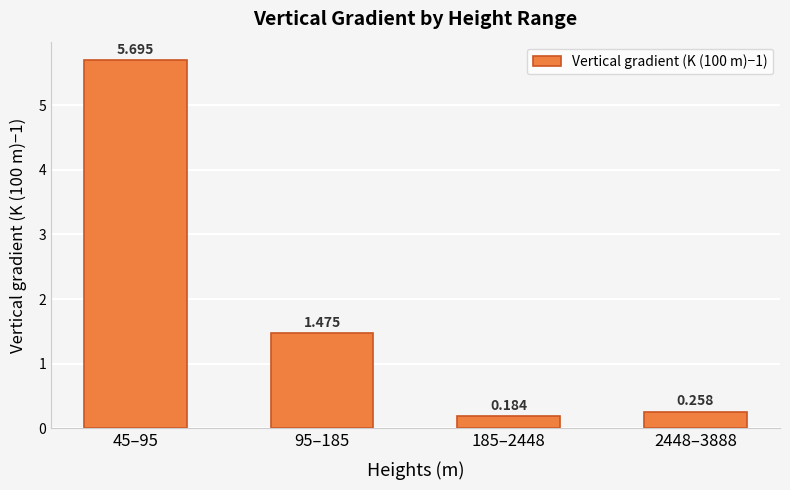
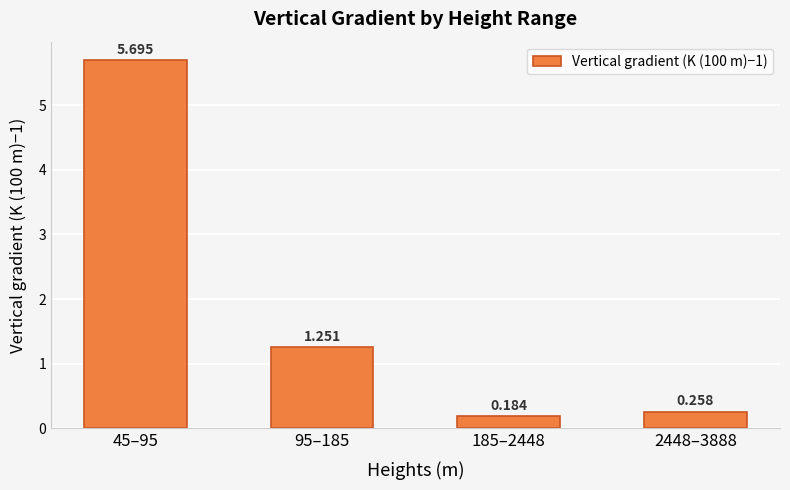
  {
    "45–95": 5.695,
-   "95–185": 1.475,
+   "95–185": 1.251,
    "185–2448": 0.184,
    "2448–3888": 0.258
  }
